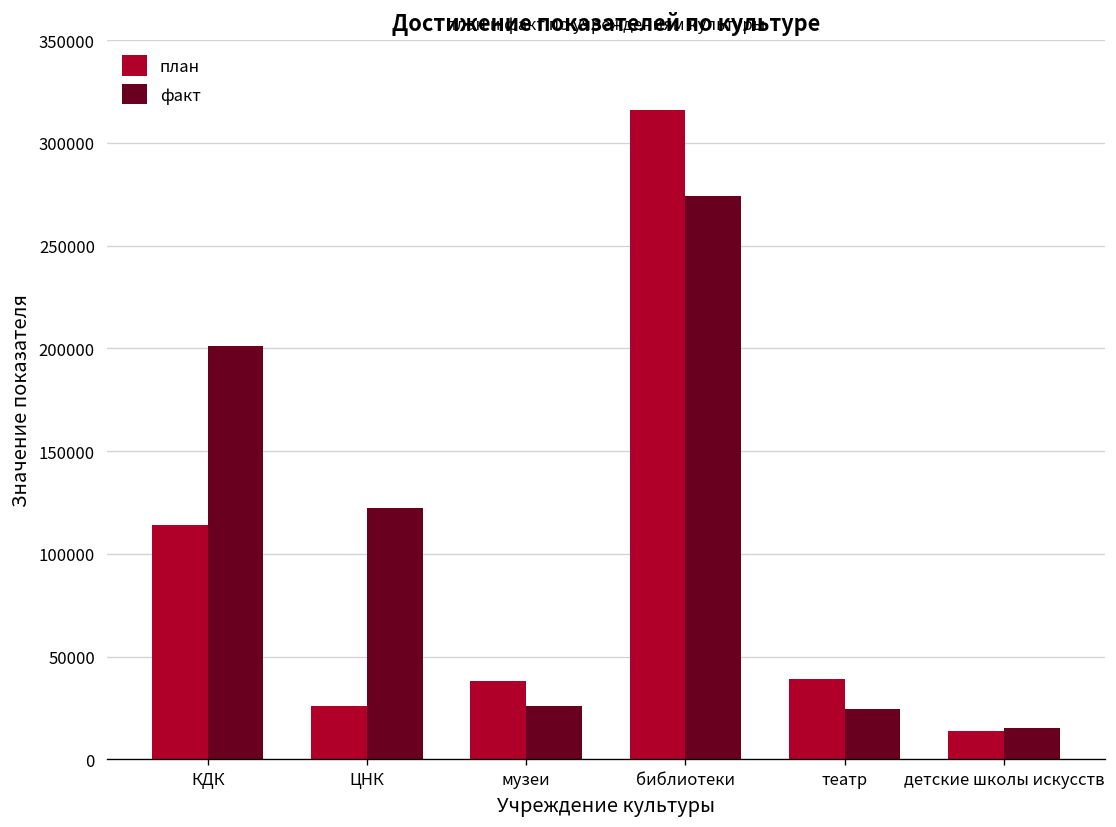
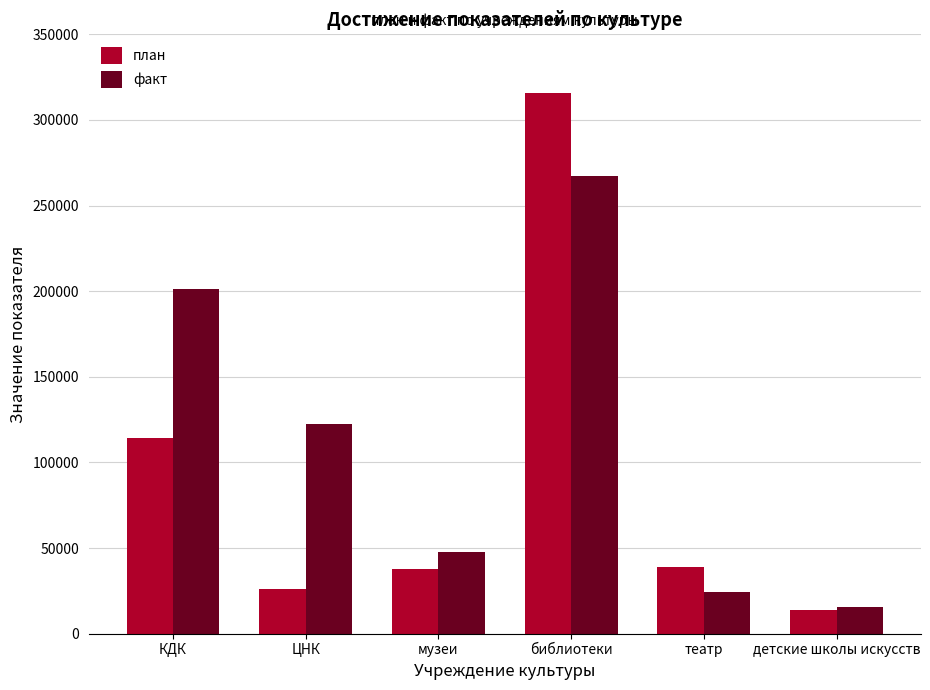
  {
    "план": {
      "КДК": 114000,
      "ЦНК": 26000,
      "музеи": 38000,
      "библиотеки": 316000,
      "театр": 39000,
      "детские школы искусств": 14000
    },
    "факт": {
      "КДК": 201000,
      "ЦНК": 122000,
-     "музеи": 26000,
-     "библиотеки": 274000,
+     "музеи": 48000,
+     "библиотеки": 267000,
      "театр": 25000,
      "детские школы искусств": 15000
    }
  }
